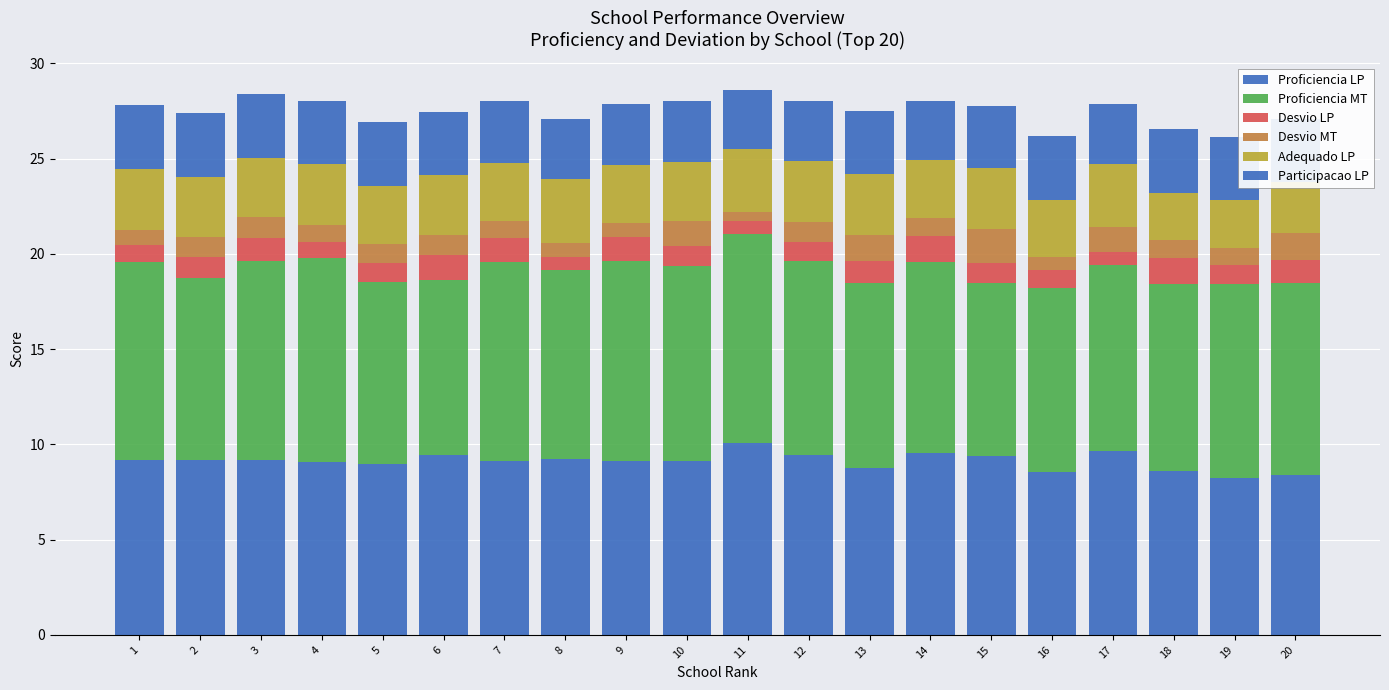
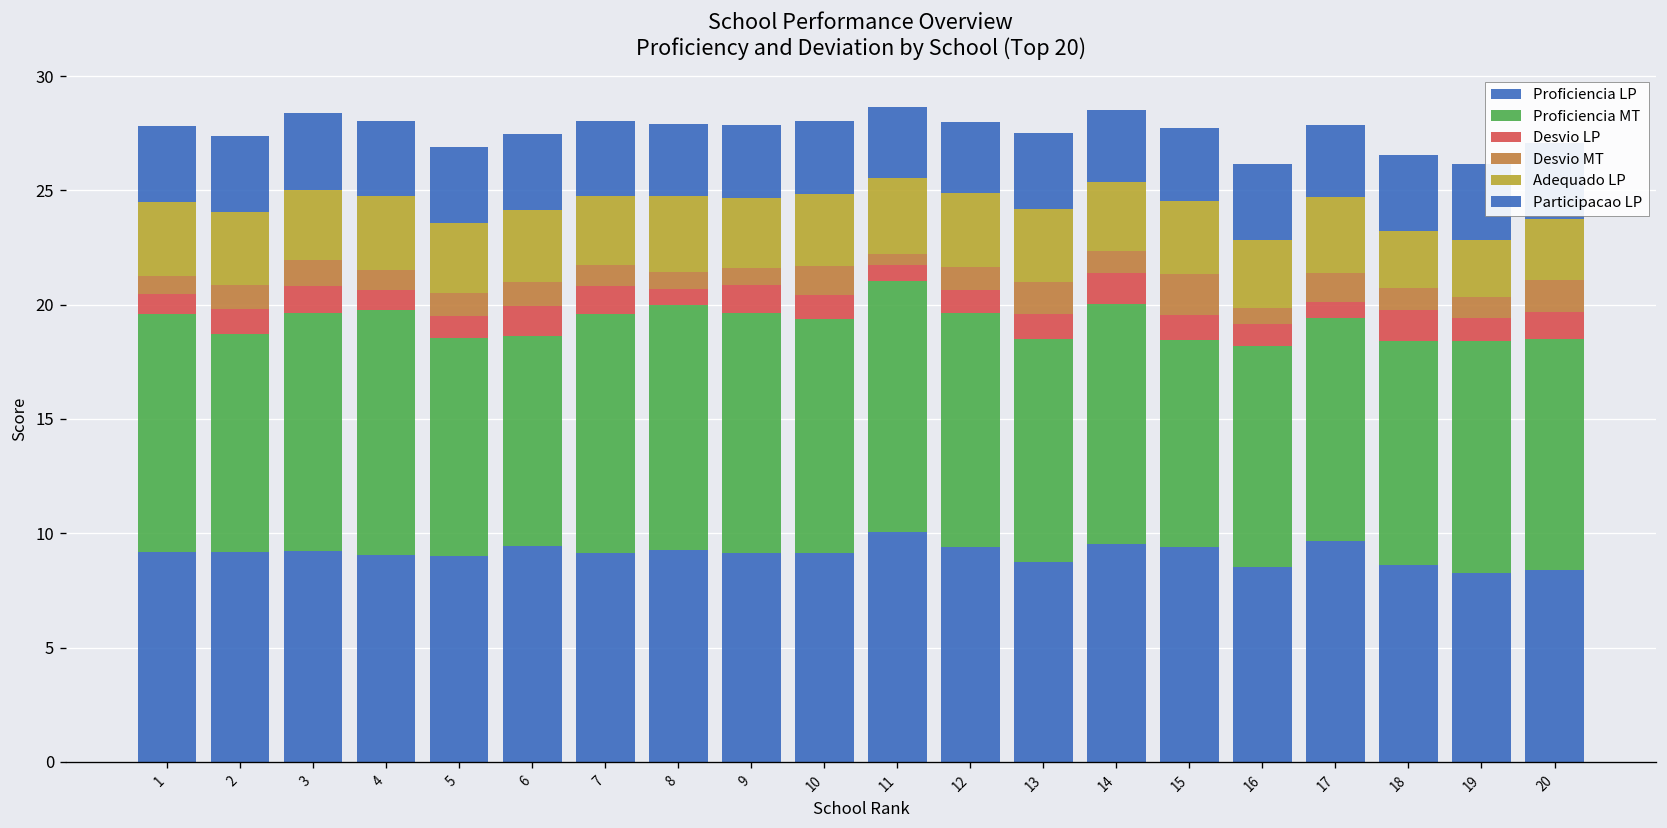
  {
    "Proficiencia MT": {
      "1": 10.4,
      "2": 9.5,
      "3": 10.4,
      "4": 10.7,
      "5": 9.5,
      "6": 9.2,
      "7": 10.5,
-     "8": 9.9,
+     "8": 10.7,
      "9": 10.5,
      "10": 10.2,
      "11": 11.0,
      "12": 10.2,
      "13": 9.7,
-     "14": 10.0,
+     "14": 10.5,
      "15": 9.1,
      "16": 9.7,
      "17": 9.8,
      "18": 9.8,
      "19": 10.2,
      "20": 10.1
    }
  }
